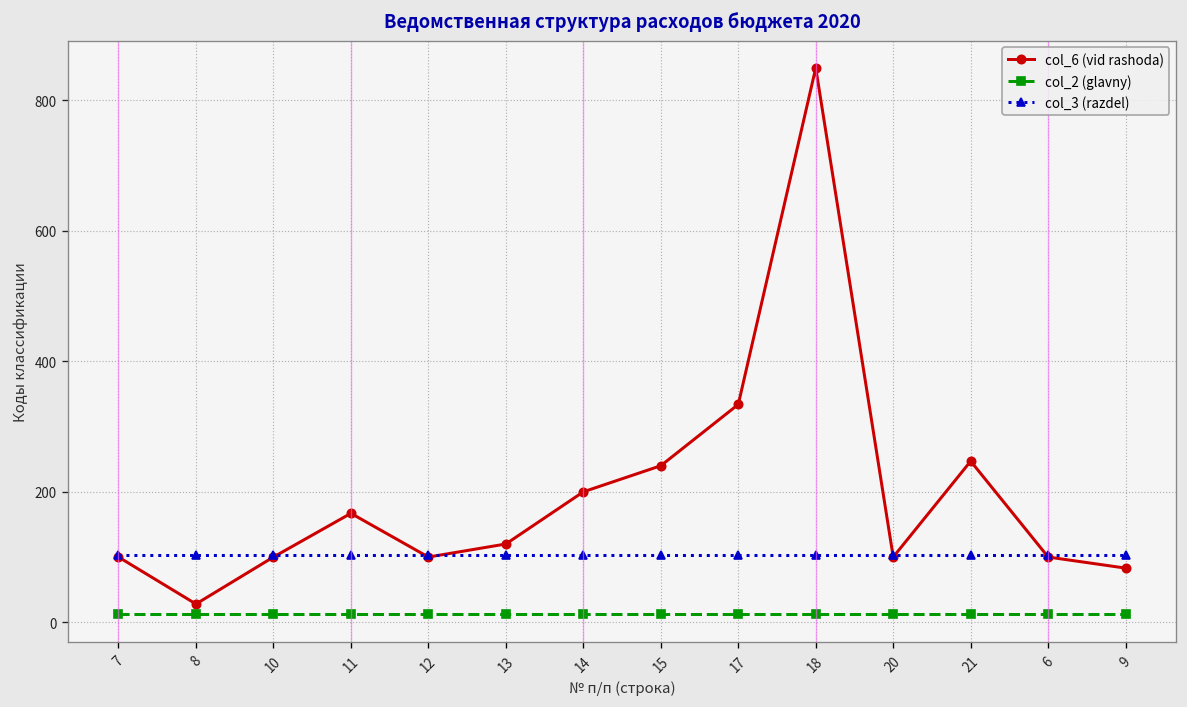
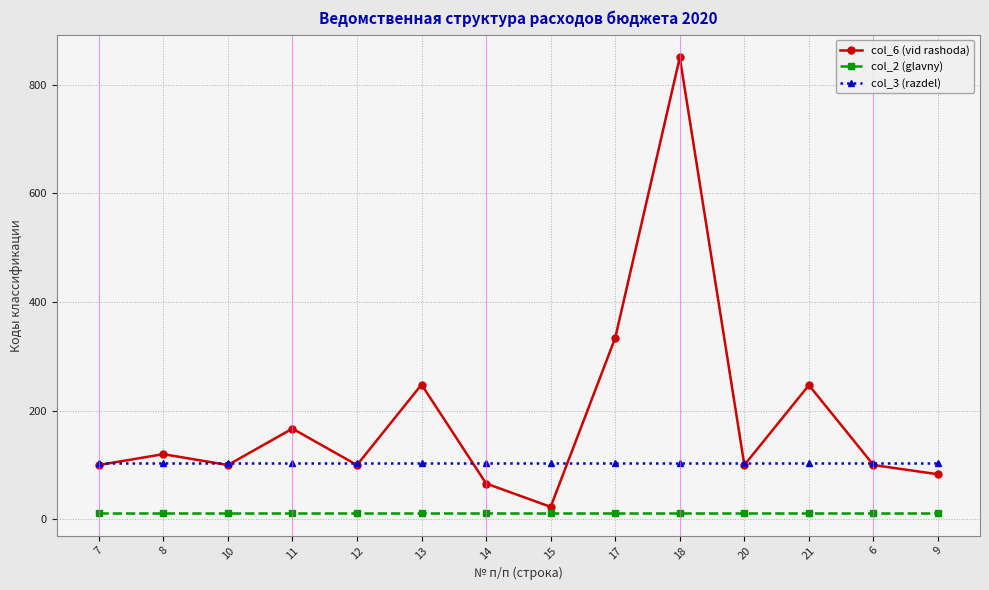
  {
    "col_6 (vid rashoda)": {
-     "8": 30,
+     "8": 120,
      "11": 170,
-     "13": 120,
-     "14": 200,
-     "15": 240,
+     "13": 250,
+     "14": 70,
+     "15": 20,
      "17": 330,
      "18": 850,
      "21": 250,
      "9": 80
    },
    "col_2 (glavny)": {
      "7": 10,
      "8": 10,
      "10": 10,
      "11": 10,
      "12": 10,
      "13": 10,
      "14": 10,
      "15": 10,
      "17": 10,
      "18": 10,
      "20": 10,
      "21": 10,
      "6": 10,
      "9": 10
    },
    "col_3 (razdel)": {
      "8": 100,
      "11": 100,
      "13": 100,
      "14": 100,
      "15": 100,
      "17": 100,
      "18": 100,
      "21": 100,
      "9": 100
    }
  }
